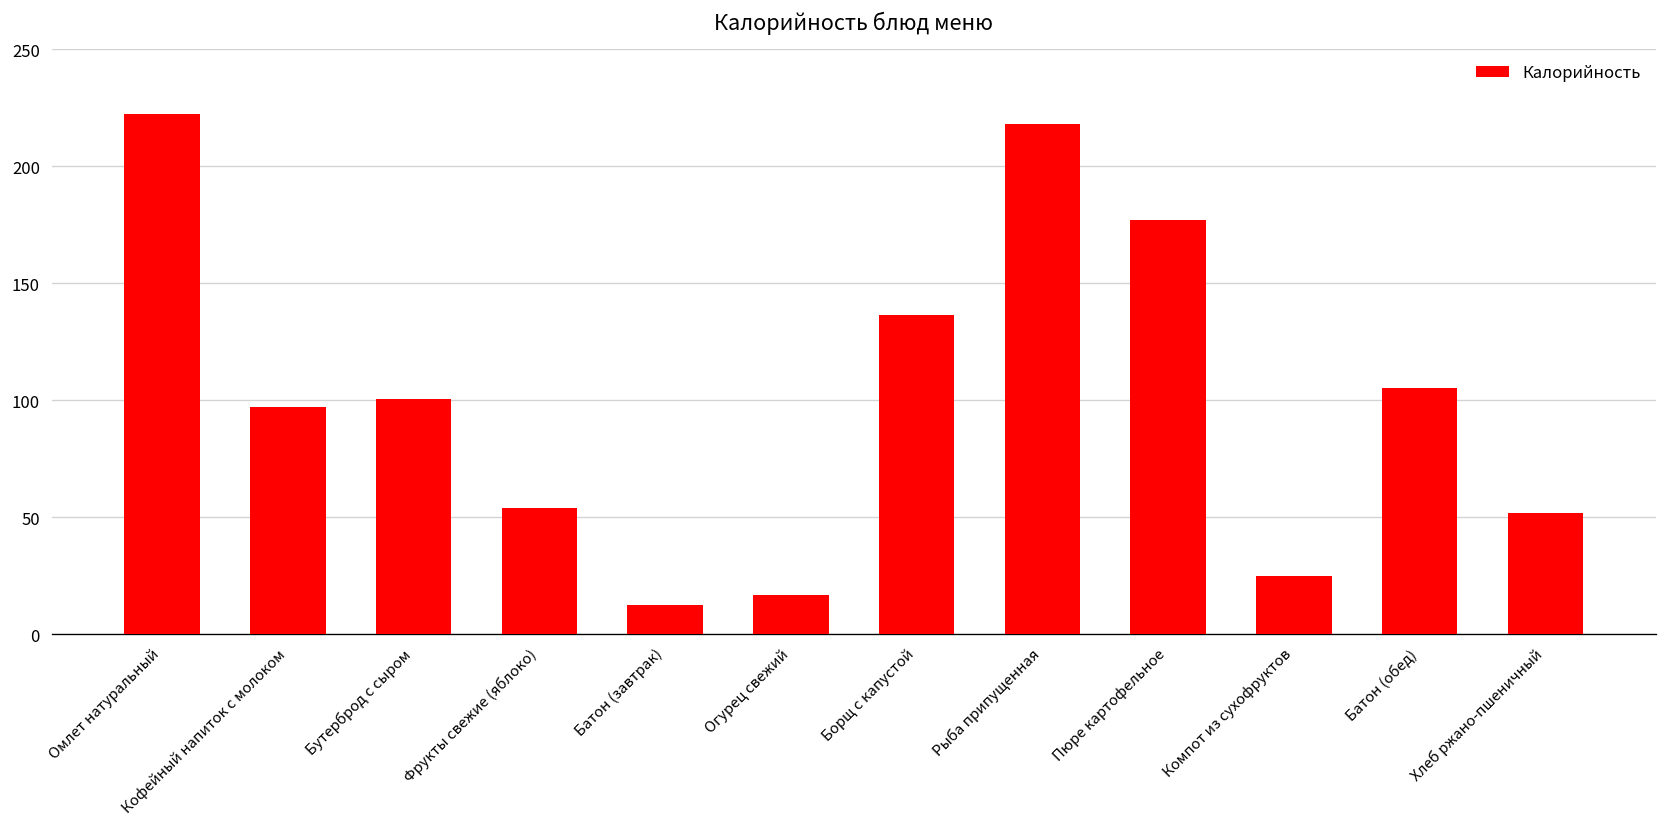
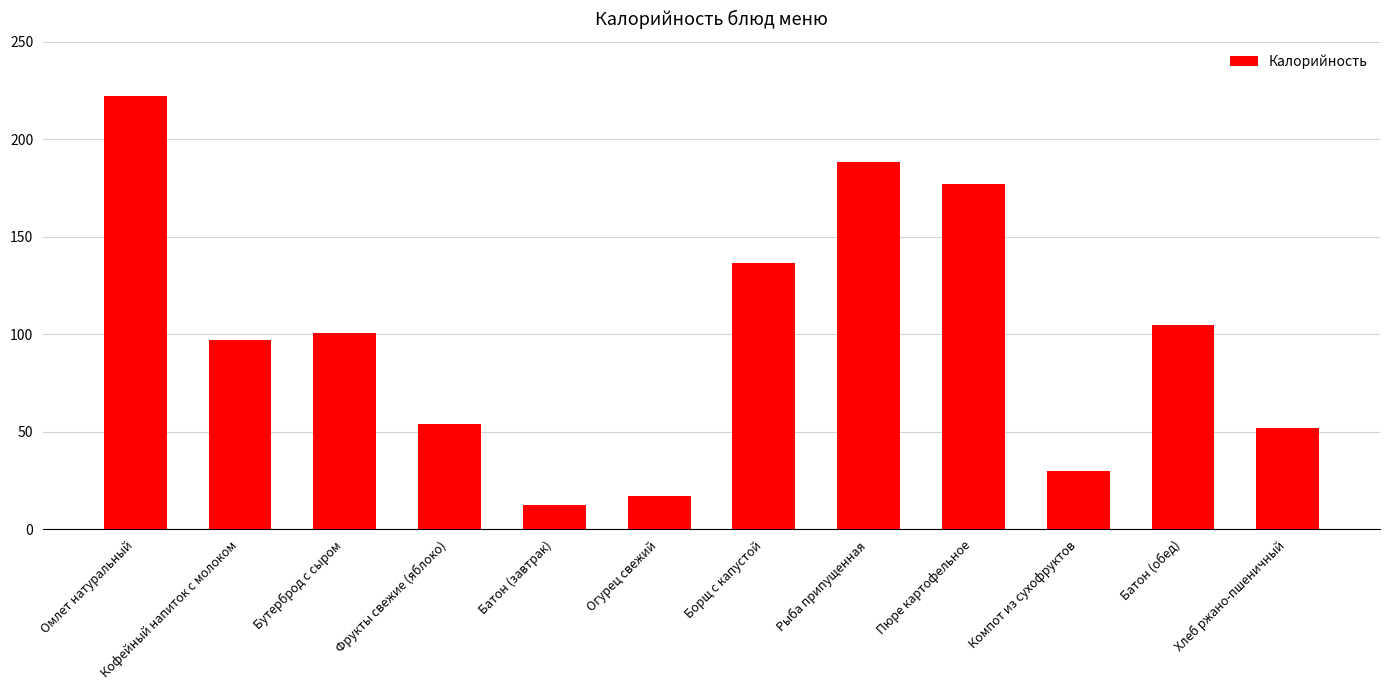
  {
    "Омлет натуральный": 222,
    "Кофейный напиток с молоком": 97,
    "Бутерброд с сыром": 101,
    "Фрукты свежие (яблоко)": 54,
    "Батон (завтрак)": 13,
    "Огурец свежий": 17,
    "Борщ с капустой": 137,
-   "Рыба припущенная": 218,
+   "Рыба припущенная": 188,
    "Пюре картофельное": 177,
-   "Компот из сухофруктов": 25,
+   "Компот из сухофруктов": 30,
    "Батон (обед)": 105,
    "Хлеб ржано-пшеничный": 52
  }
